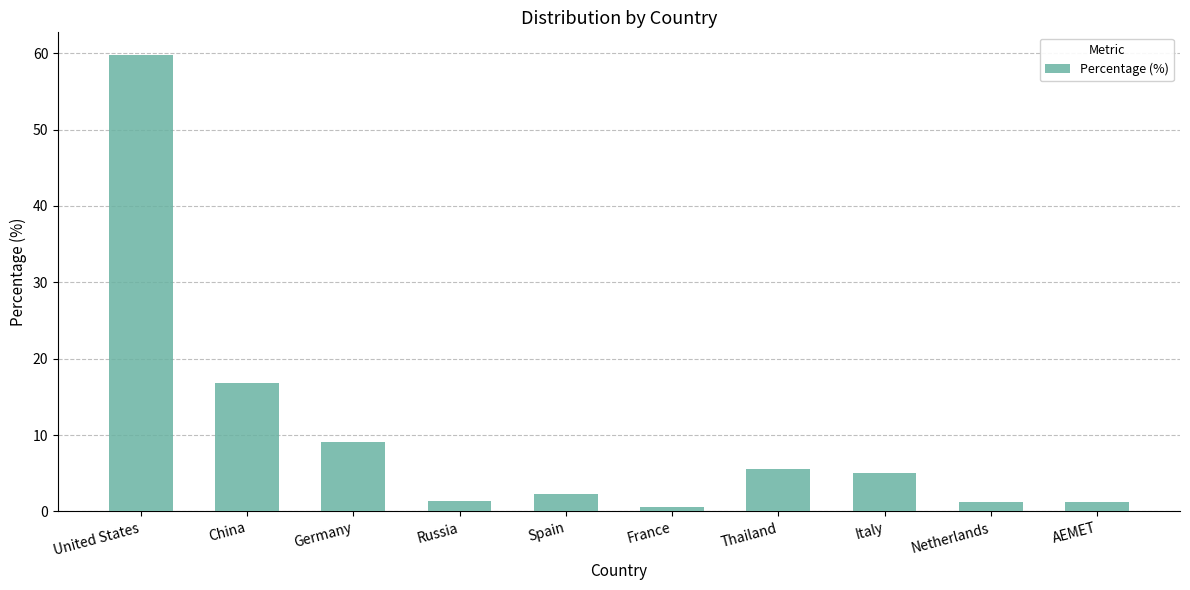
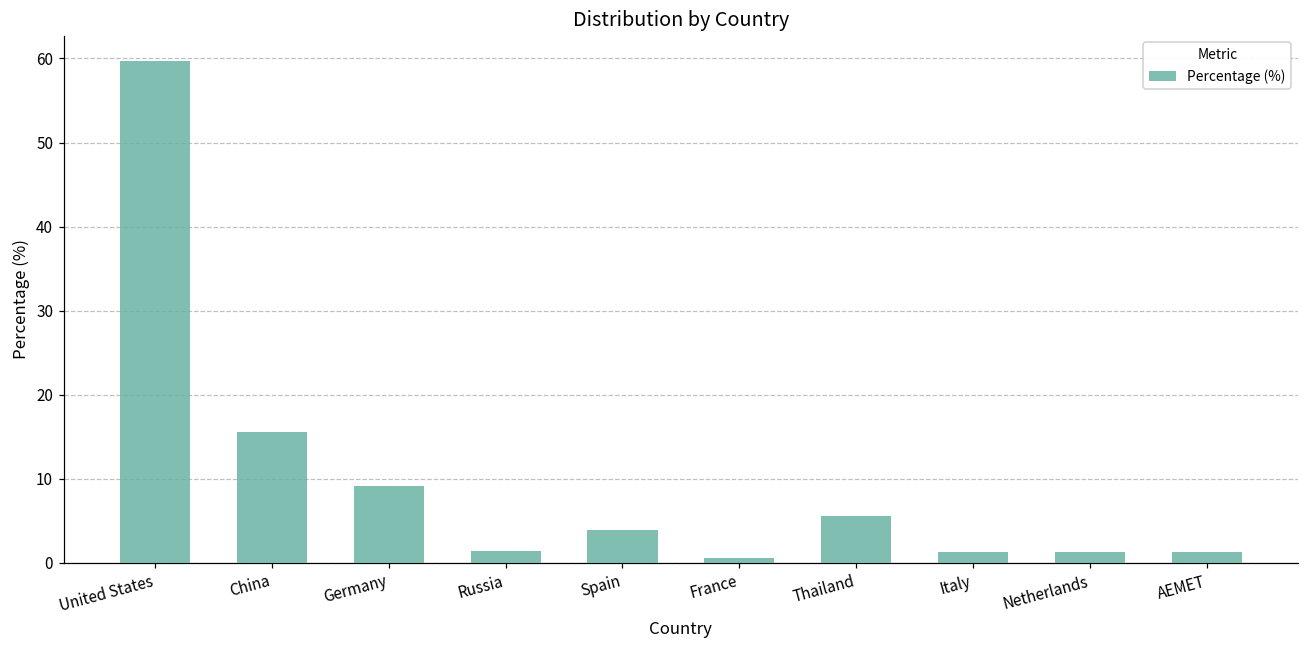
  {
    "United States": 60,
-   "China": 17,
+   "China": 16,
    "Germany": 9,
    "Russia": 1,
-   "Spain": 2,
+   "Spain": 4,
    "France": 1,
    "Thailand": 6,
-   "Italy": 5,
+   "Italy": 1,
    "Netherlands": 1,
    "AEMET": 1
  }
